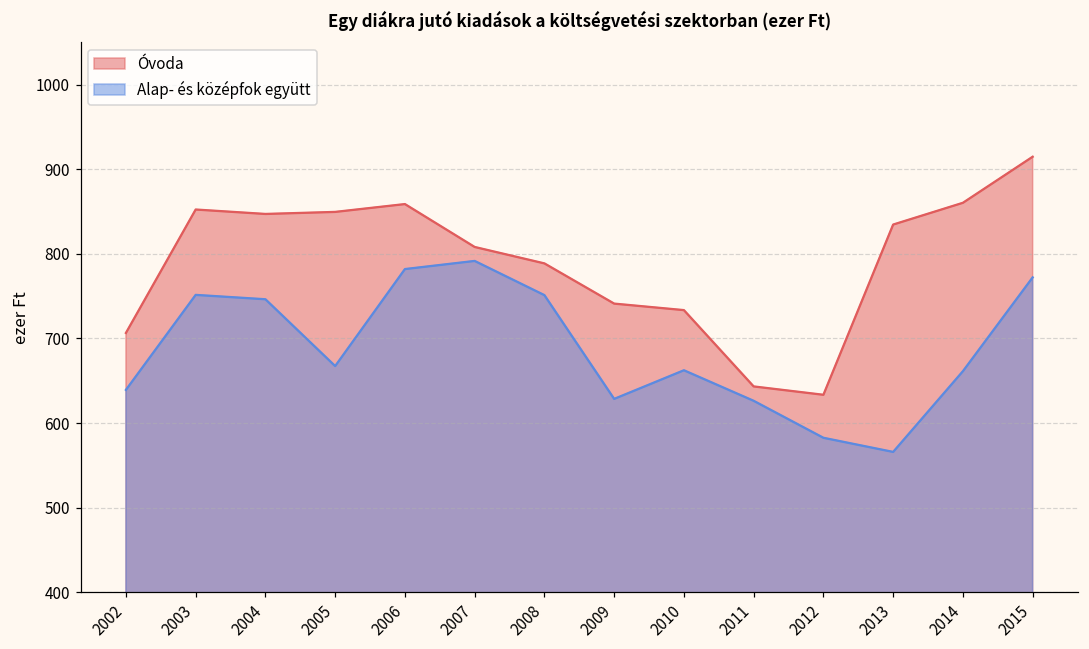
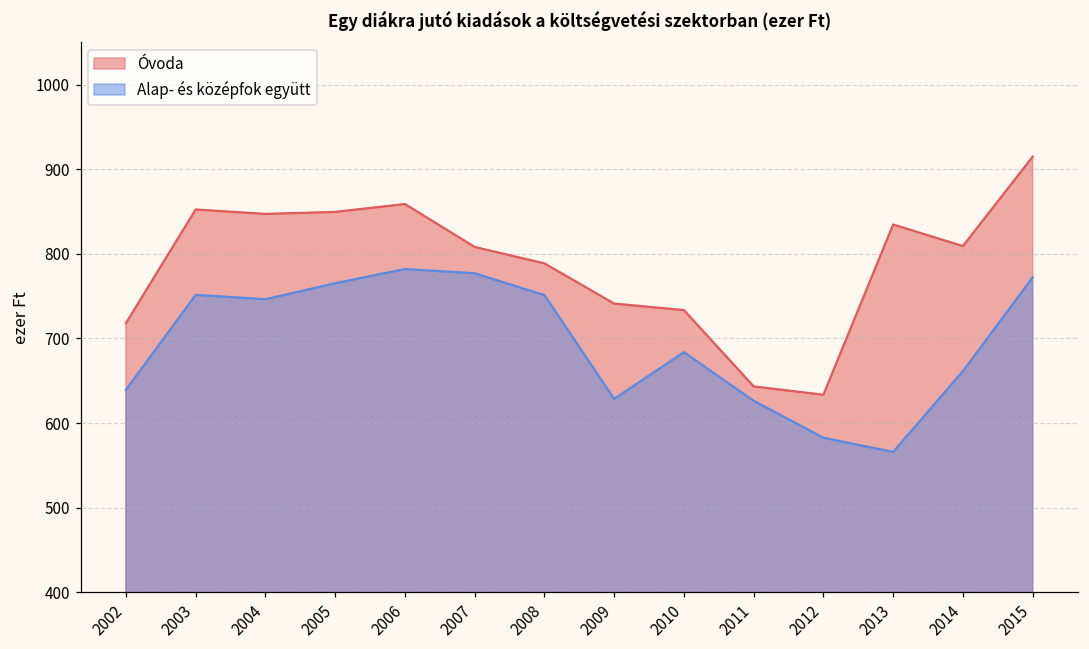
  {
    "Óvoda": {
-     "2002": 710,
+     "2002": 720,
      "2003": 850,
      "2004": 850,
      "2005": 850,
      "2006": 860,
      "2007": 810,
      "2008": 790,
      "2009": 740,
      "2010": 730,
      "2011": 640,
      "2012": 630,
      "2013": 830,
-     "2014": 860,
+     "2014": 810,
      "2015": 910
    },
    "Alap- és középfok együtt": {
      "2002": 640,
      "2003": 750,
      "2004": 750,
-     "2005": 670,
+     "2005": 770,
      "2006": 780,
-     "2007": 790,
+     "2007": 780,
      "2008": 750,
      "2009": 630,
-     "2010": 660,
+     "2010": 680,
      "2011": 630,
      "2012": 580,
      "2013": 570,
      "2014": 660,
      "2015": 770
    }
  }
